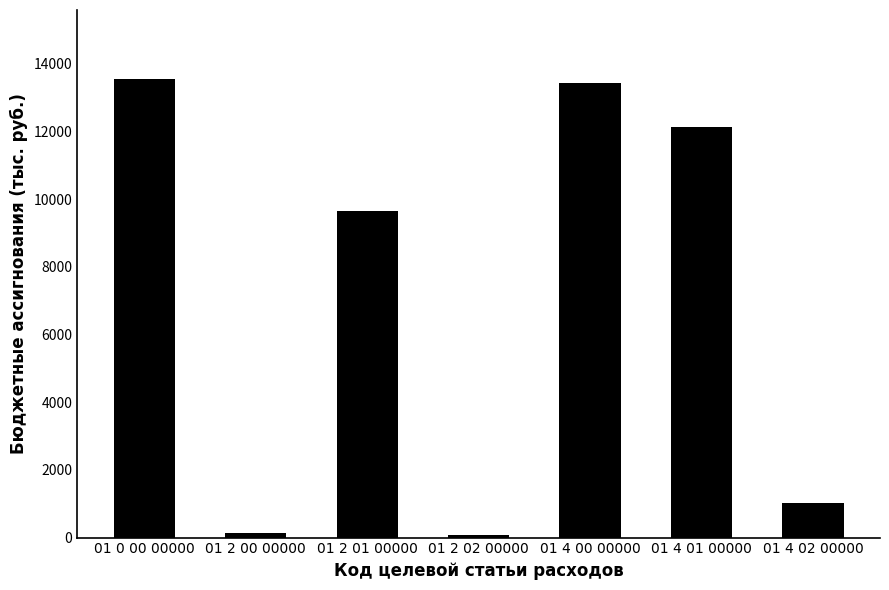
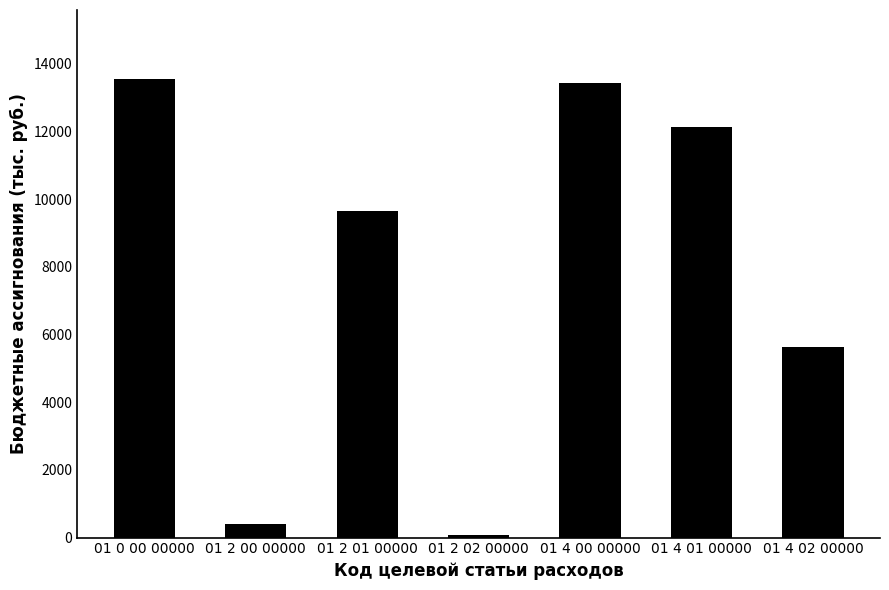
  {
    "01 0 00 00000": 13600,
-   "01 2 00 00000": 100,
+   "01 2 00 00000": 400,
    "01 2 01 00000": 9600,
    "01 2 02 00000": 100,
    "01 4 00 00000": 13400,
    "01 4 01 00000": 12100,
-   "01 4 02 00000": 1000
+   "01 4 02 00000": 5600
  }
